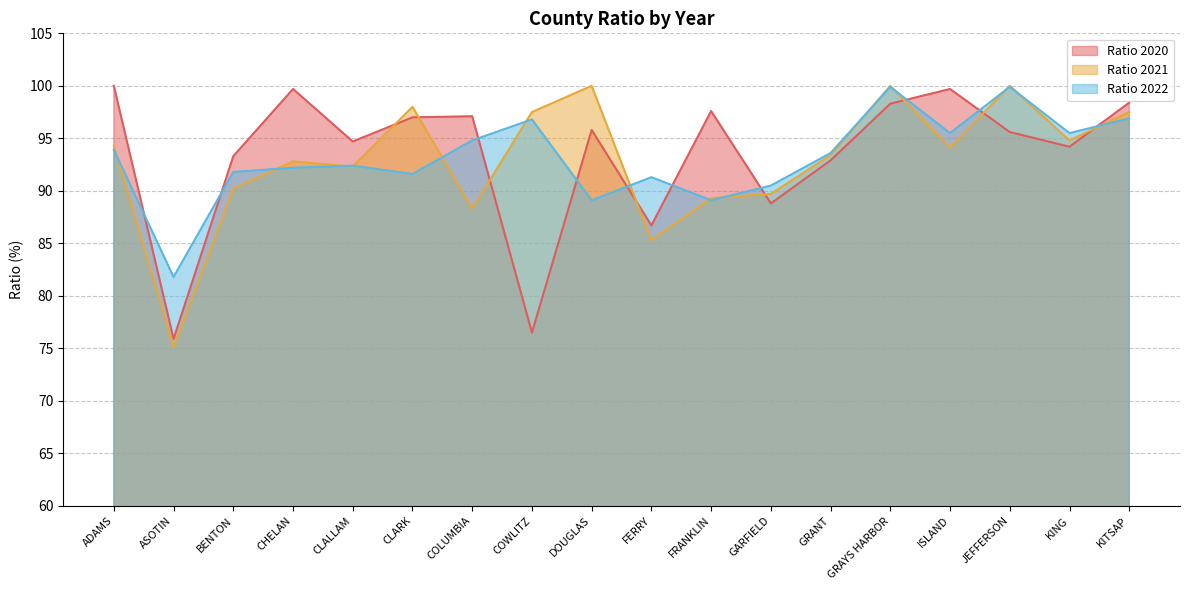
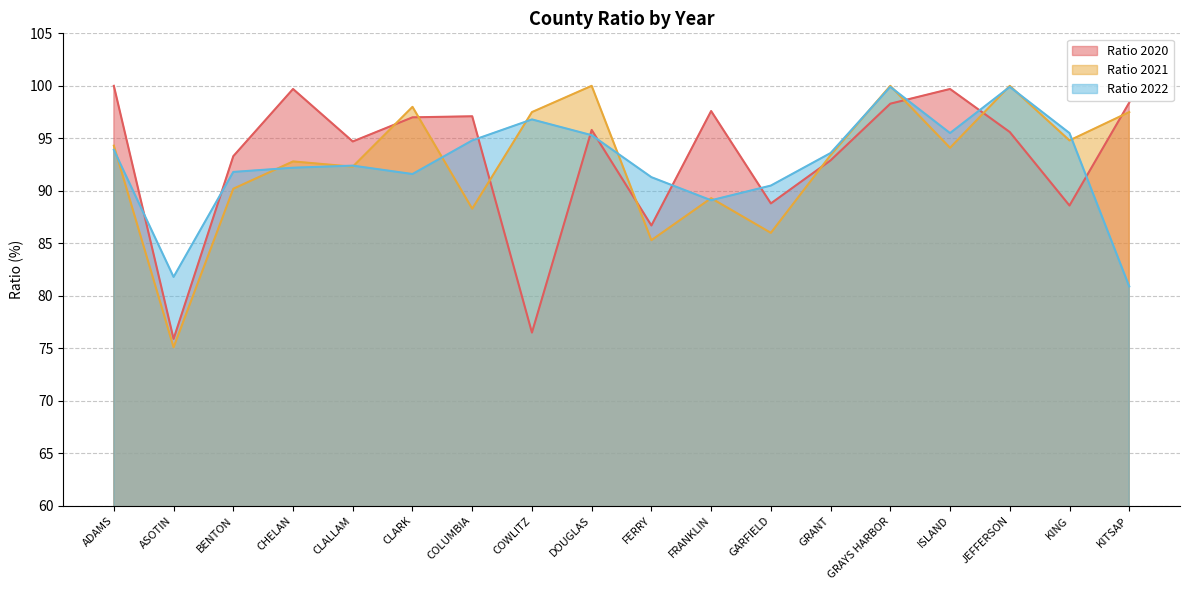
  {
    "Ratio 2020": {
      "ADAMS": 100.0,
      "ASOTIN": 75.9,
      "BENTON": 93.3,
      "CHELAN": 99.7,
      "CLALLAM": 94.7,
      "CLARK": 97.0,
      "COLUMBIA": 97.1,
      "COWLITZ": 76.5,
      "DOUGLAS": 95.8,
      "FERRY": 86.7,
      "FRANKLIN": 97.6,
      "GARFIELD": 88.8,
      "GRANT": 92.9,
      "GRAYS HARBOR": 98.3,
      "ISLAND": 99.7,
      "JEFFERSON": 95.6,
-     "KING": 94.2,
+     "KING": 88.6,
      "KITSAP": 98.4
    },
    "Ratio 2021": {
      "ADAMS": 94.3,
      "ASOTIN": 75.1,
      "BENTON": 90.2,
      "CHELAN": 92.8,
      "CLARK": 98.0,
      "COLUMBIA": 88.3,
      "COWLITZ": 97.5,
      "DOUGLAS": 100.0,
      "FERRY": 85.3,
-     "GARFIELD": 89.7,
+     "GARFIELD": 86.0,
      "ISLAND": 94.1,
      "KING": 94.8,
      "KITSAP": 97.5
    },
    "Ratio 2022": {
      "ADAMS": 93.9,
      "ASOTIN": 81.8,
      "BENTON": 91.8,
      "CHELAN": 92.2,
      "CLARK": 91.6,
      "COLUMBIA": 94.8,
      "COWLITZ": 96.8,
-     "DOUGLAS": 89.1,
+     "DOUGLAS": 95.3,
      "FERRY": 91.3,
      "GARFIELD": 90.5,
      "ISLAND": 95.5,
      "KING": 95.5,
-     "KITSAP": 96.9
+     "KITSAP": 80.9
    }
  }
